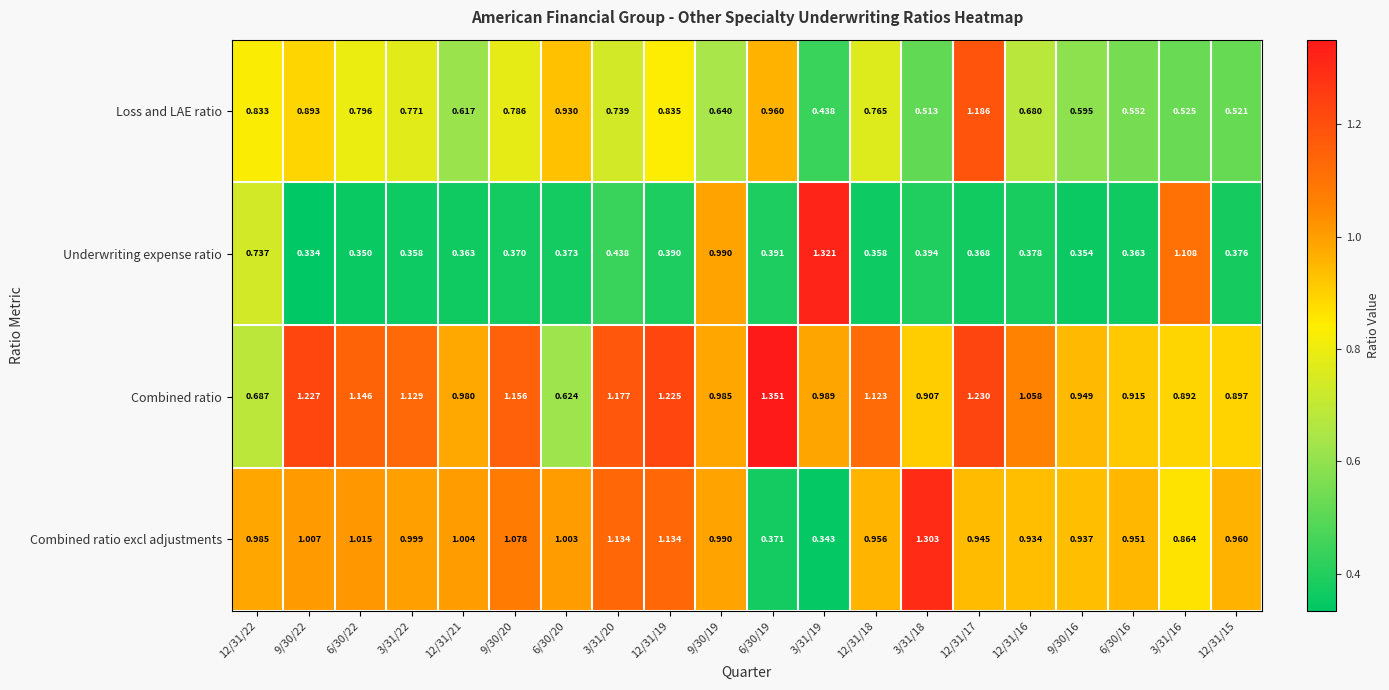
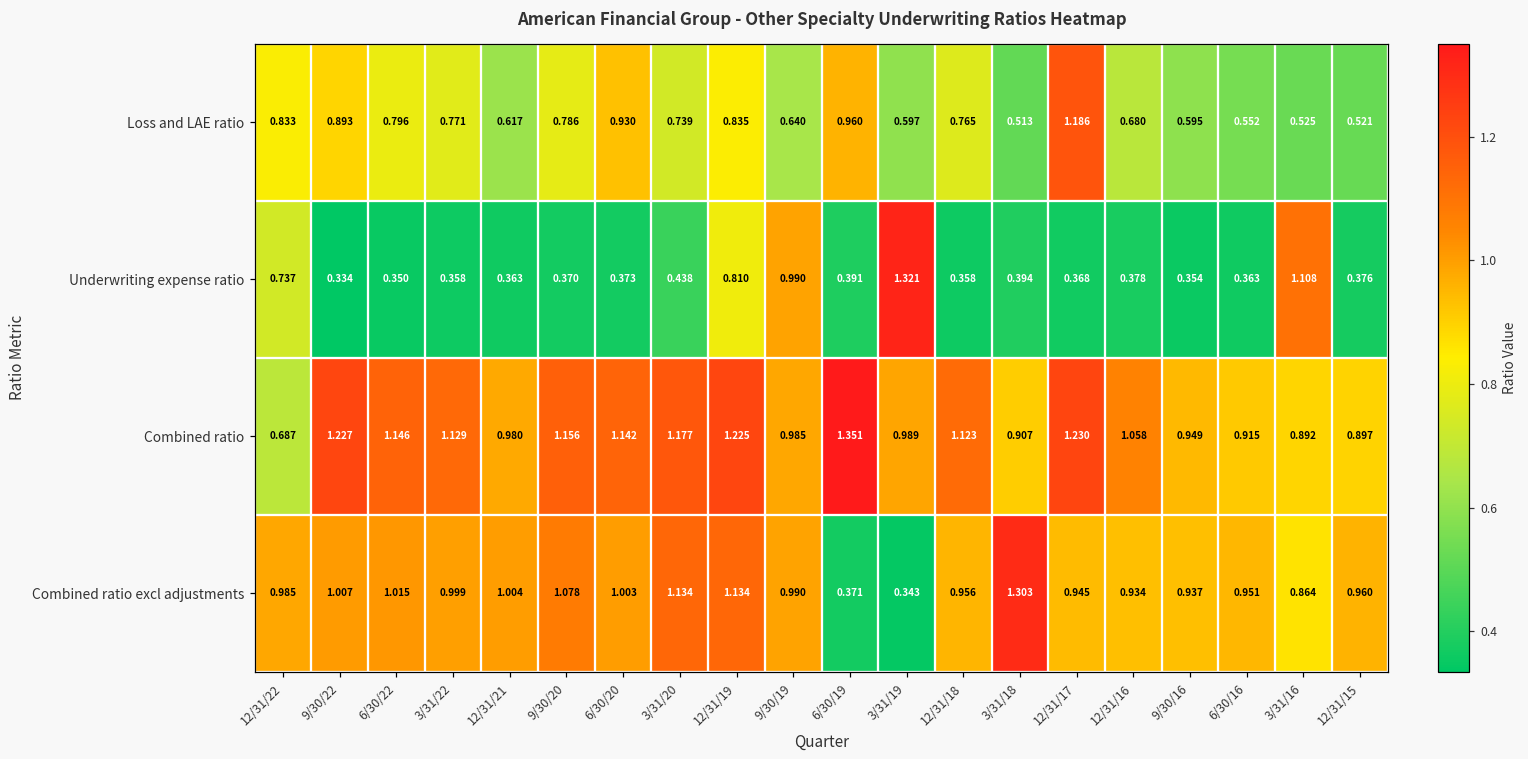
  {
    "Loss and LAE ratio": {
      "12/31/22": 0.833,
      "9/30/22": 0.893,
      "6/30/22": 0.796,
      "3/31/22": 0.771,
      "12/31/21": 0.617,
      "9/30/20": 0.786,
      "6/30/20": 0.930,
      "3/31/20": 0.739,
      "12/31/19": 0.835,
      "9/30/19": 0.640,
      "6/30/19": 0.960,
-     "3/31/19": 0.438,
+     "3/31/19": 0.597,
      "12/31/18": 0.765,
      "3/31/18": 0.513,
      "12/31/17": 1.186,
      "12/31/16": 0.680,
      "9/30/16": 0.595,
      "6/30/16": 0.552,
      "3/31/16": 0.525,
      "12/31/15": 0.521
    },
    "Underwriting expense ratio": {
      "12/31/22": 0.737,
      "9/30/22": 0.334,
      "6/30/22": 0.350,
      "3/31/22": 0.358,
      "12/31/21": 0.363,
      "9/30/20": 0.370,
      "6/30/20": 0.373,
      "3/31/20": 0.438,
-     "12/31/19": 0.390,
+     "12/31/19": 0.810,
      "9/30/19": 0.990,
      "6/30/19": 0.391,
      "3/31/19": 1.321,
      "12/31/18": 0.358,
      "3/31/18": 0.394,
      "12/31/17": 0.368,
      "12/31/16": 0.378,
      "9/30/16": 0.354,
      "6/30/16": 0.363,
      "3/31/16": 1.108,
      "12/31/15": 0.376
    },
    "Combined ratio": {
      "12/31/22": 0.687,
      "9/30/22": 1.227,
      "6/30/22": 1.146,
      "3/31/22": 1.129,
      "12/31/21": 0.980,
      "9/30/20": 1.156,
-     "6/30/20": 0.624,
+     "6/30/20": 1.142,
      "3/31/20": 1.177,
      "12/31/19": 1.225,
      "9/30/19": 0.985,
      "6/30/19": 1.351,
      "3/31/19": 0.989,
      "12/31/18": 1.123,
      "3/31/18": 0.907,
      "12/31/17": 1.230,
      "12/31/16": 1.058,
      "9/30/16": 0.949,
      "6/30/16": 0.915,
      "3/31/16": 0.892,
      "12/31/15": 0.897
    },
    "Combined ratio excl adjustments": {
      "12/31/22": 0.985,
      "9/30/22": 1.007,
      "6/30/22": 1.015,
      "3/31/22": 0.999,
      "12/31/21": 1.004,
      "9/30/20": 1.078,
      "6/30/20": 1.003,
      "3/31/20": 1.134,
      "12/31/19": 1.134,
      "9/30/19": 0.990,
      "6/30/19": 0.371,
      "3/31/19": 0.343,
      "12/31/18": 0.956,
      "3/31/18": 1.303,
      "12/31/17": 0.945,
      "12/31/16": 0.934,
      "9/30/16": 0.937,
      "6/30/16": 0.951,
      "3/31/16": 0.864,
      "12/31/15": 0.960
    }
  }
